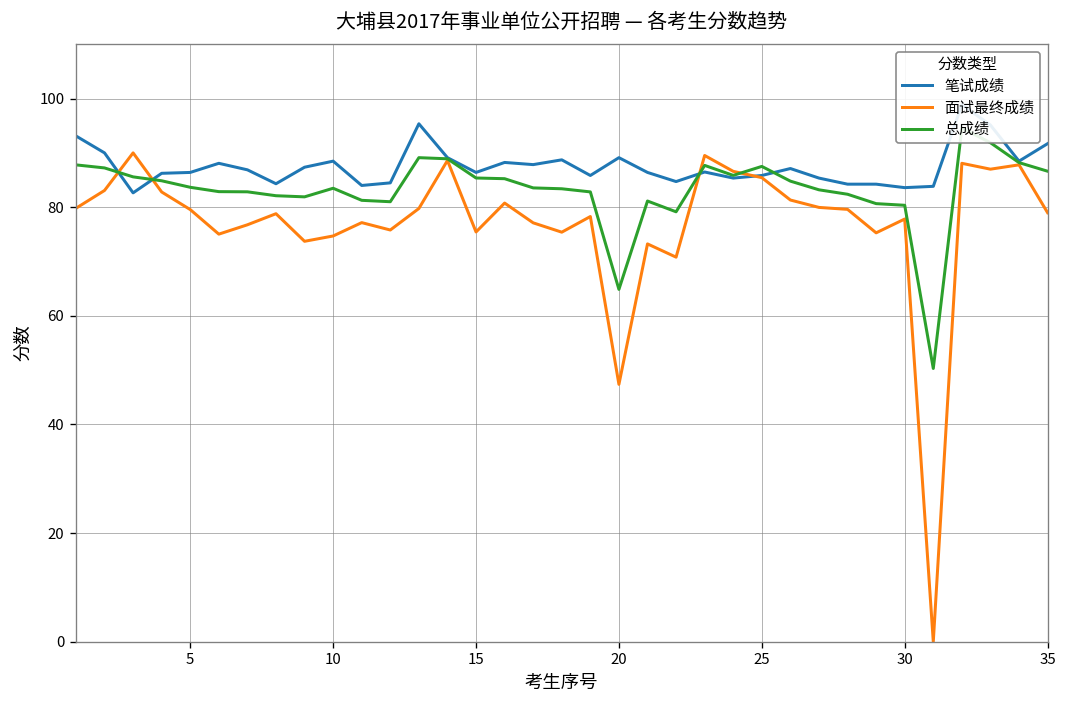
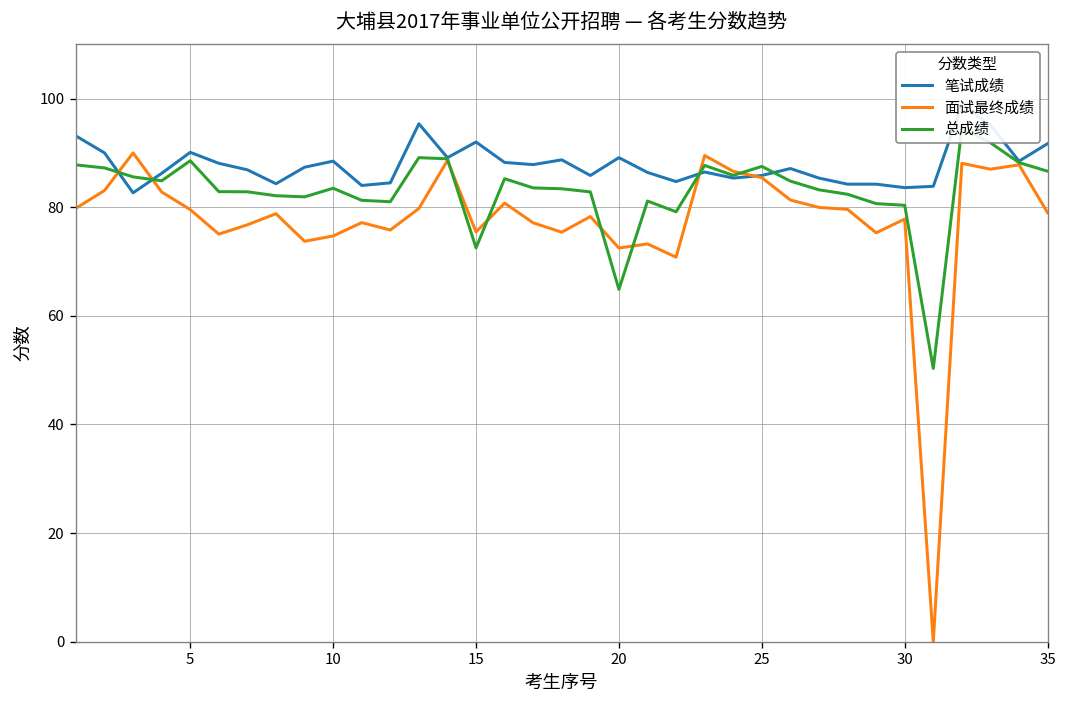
  {
    "笔试成绩": {
-     "5": 86,
+     "5": 90,
      "10": 88,
-     "15": 86,
+     "15": 92,
      "20": 89,
      "30": 84,
      "35": 92
    },
    "面试最终成绩": {
      "5": 80,
      "10": 75,
      "15": 75,
-     "20": 47,
+     "20": 72,
      "30": 78,
      "35": 79
    },
    "总成绩": {
-     "5": 84,
+     "5": 89,
      "10": 83,
-     "15": 85,
+     "15": 73,
      "20": 65,
      "25": 88,
      "30": 80,
      "35": 87
    }
  }
